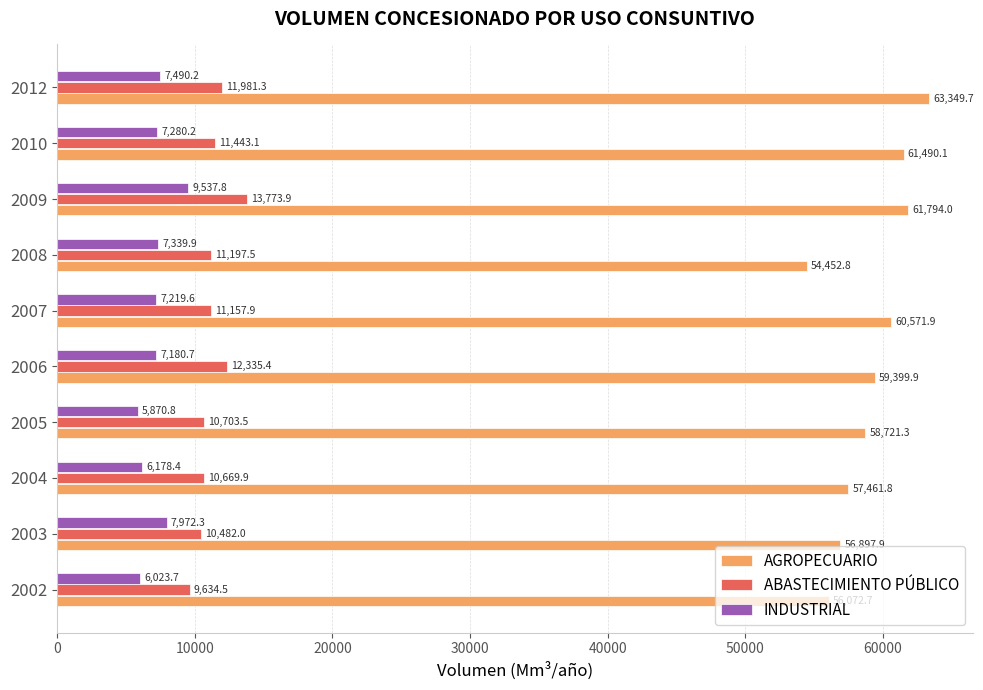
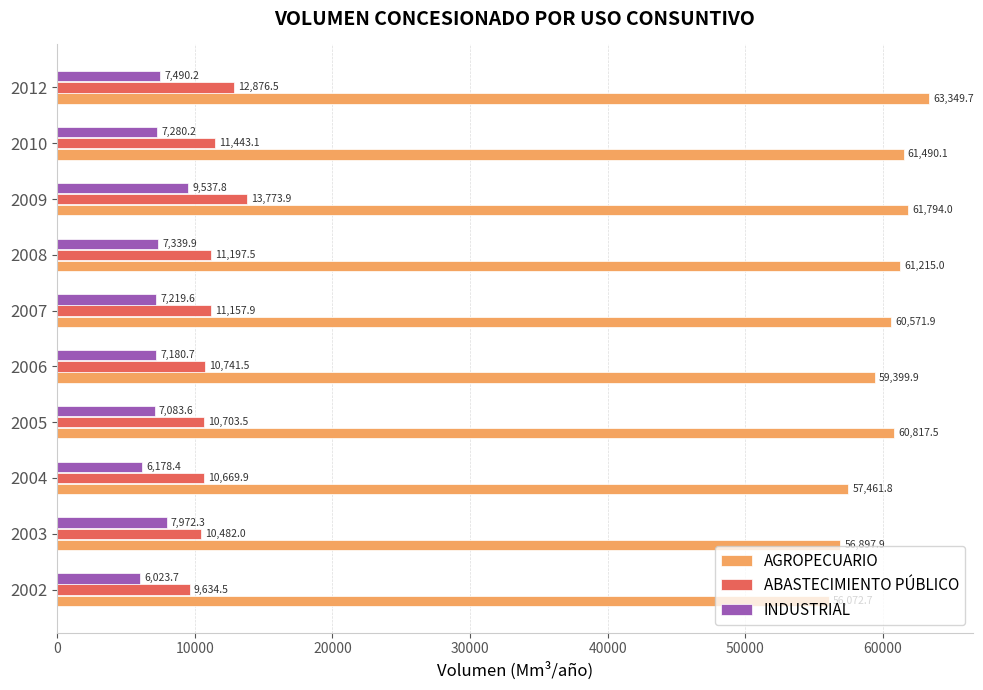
  {
    "AGROPECUARIO": {
      "2012": "63,349.7",
      "2010": "61,490.1",
      "2009": "61,794.0",
-     "2008": "54,452.8",
+     "2008": "61,215.0",
      "2007": "60,571.9",
      "2006": "59,399.9",
-     "2005": "58,721.3",
+     "2005": "60,817.5",
      "2004": "57,461.8"
    },
    "ABASTECIMIENTO PÚBLICO": {
-     "2012": "11,981.3",
+     "2012": "12,876.5",
      "2010": "11,443.1",
      "2009": "13,773.9",
      "2008": "11,197.5",
      "2007": "11,157.9",
-     "2006": "12,335.4",
+     "2006": "10,741.5",
      "2005": "10,703.5",
      "2004": "10,669.9",
      "2003": "10,482.0",
      "2002": "9,634.5"
    },
    "INDUSTRIAL": {
      "2012": "7,490.2",
      "2010": "7,280.2",
      "2009": "9,537.8",
      "2008": "7,339.9",
      "2007": "7,219.6",
      "2006": "7,180.7",
-     "2005": "5,870.8",
+     "2005": "7,083.6",
      "2004": "6,178.4",
      "2003": "7,972.3",
      "2002": "6,023.7"
    }
  }
